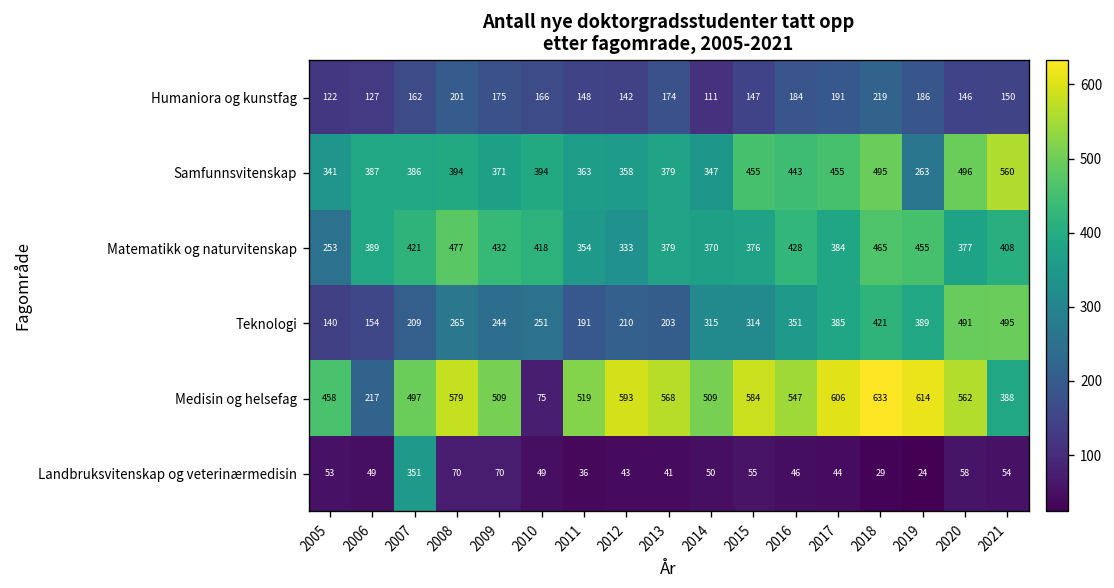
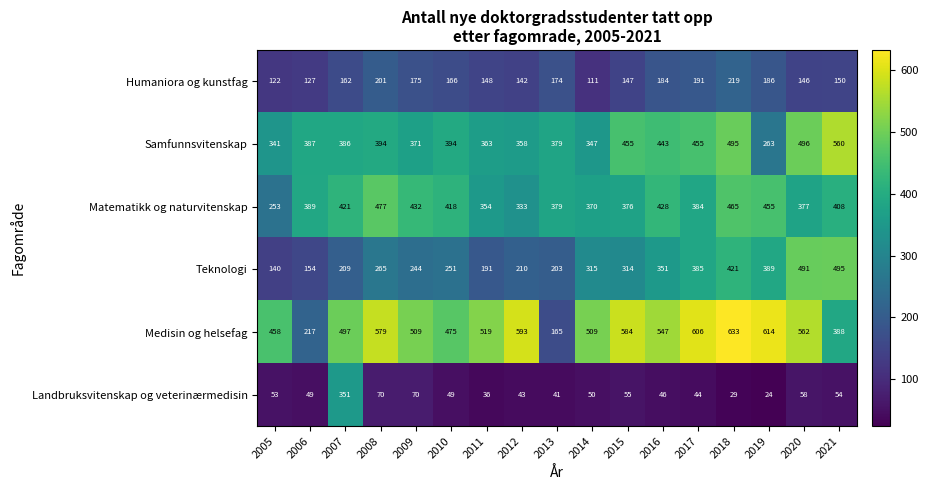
  {
    "Humaniora og kunstfag": {
      "2005": 122,
      "2006": 127,
      "2007": 162,
      "2008": 201,
      "2009": 175,
      "2010": 166,
      "2011": 148,
      "2012": 142,
      "2013": 174,
      "2014": 111,
      "2015": 147,
      "2016": 184,
      "2017": 191,
      "2018": 219,
      "2019": 186,
      "2020": 146,
      "2021": 150
    },
    "Samfunnsvitenskap": {
      "2005": 341,
      "2006": 387,
      "2007": 386,
      "2008": 394,
      "2009": 371,
      "2010": 394,
      "2011": 363,
      "2012": 358,
      "2013": 379,
      "2014": 347,
      "2015": 455,
      "2016": 443,
      "2017": 455,
      "2018": 495,
      "2019": 263,
      "2020": 496,
      "2021": 560
    },
    "Matematikk og naturvitenskap": {
      "2005": 253,
      "2006": 389,
      "2007": 421,
      "2008": 477,
      "2009": 432,
      "2010": 418,
      "2011": 354,
      "2012": 333,
      "2013": 379,
      "2014": 370,
      "2015": 376,
      "2016": 428,
      "2017": 384,
      "2018": 465,
      "2019": 455,
      "2020": 377,
      "2021": 408
    },
    "Teknologi": {
      "2005": 140,
      "2006": 154,
      "2007": 209,
      "2008": 265,
      "2009": 244,
      "2010": 251,
      "2011": 191,
      "2012": 210,
      "2013": 203,
      "2014": 315,
      "2015": 314,
      "2016": 351,
      "2017": 385,
      "2018": 421,
      "2019": 389,
      "2020": 491,
      "2021": 495
    },
    "Medisin og helsefag": {
      "2005": 458,
      "2006": 217,
      "2007": 497,
      "2008": 579,
      "2009": 509,
-     "2010": 75,
+     "2010": 475,
      "2011": 519,
      "2012": 593,
-     "2013": 568,
+     "2013": 165,
      "2014": 509,
      "2015": 584,
      "2016": 547,
      "2017": 606,
      "2018": 633,
      "2019": 614,
      "2020": 562,
      "2021": 388
    },
    "Landbruksvitenskap og veterinærmedisin": {
      "2005": 53,
      "2006": 49,
      "2007": 351,
      "2008": 70,
      "2009": 70,
      "2010": 49,
      "2011": 36,
      "2012": 43,
      "2013": 41,
      "2014": 50,
      "2015": 55,
      "2016": 46,
      "2017": 44,
      "2018": 29,
      "2019": 24,
      "2020": 58,
      "2021": 54
    }
  }
